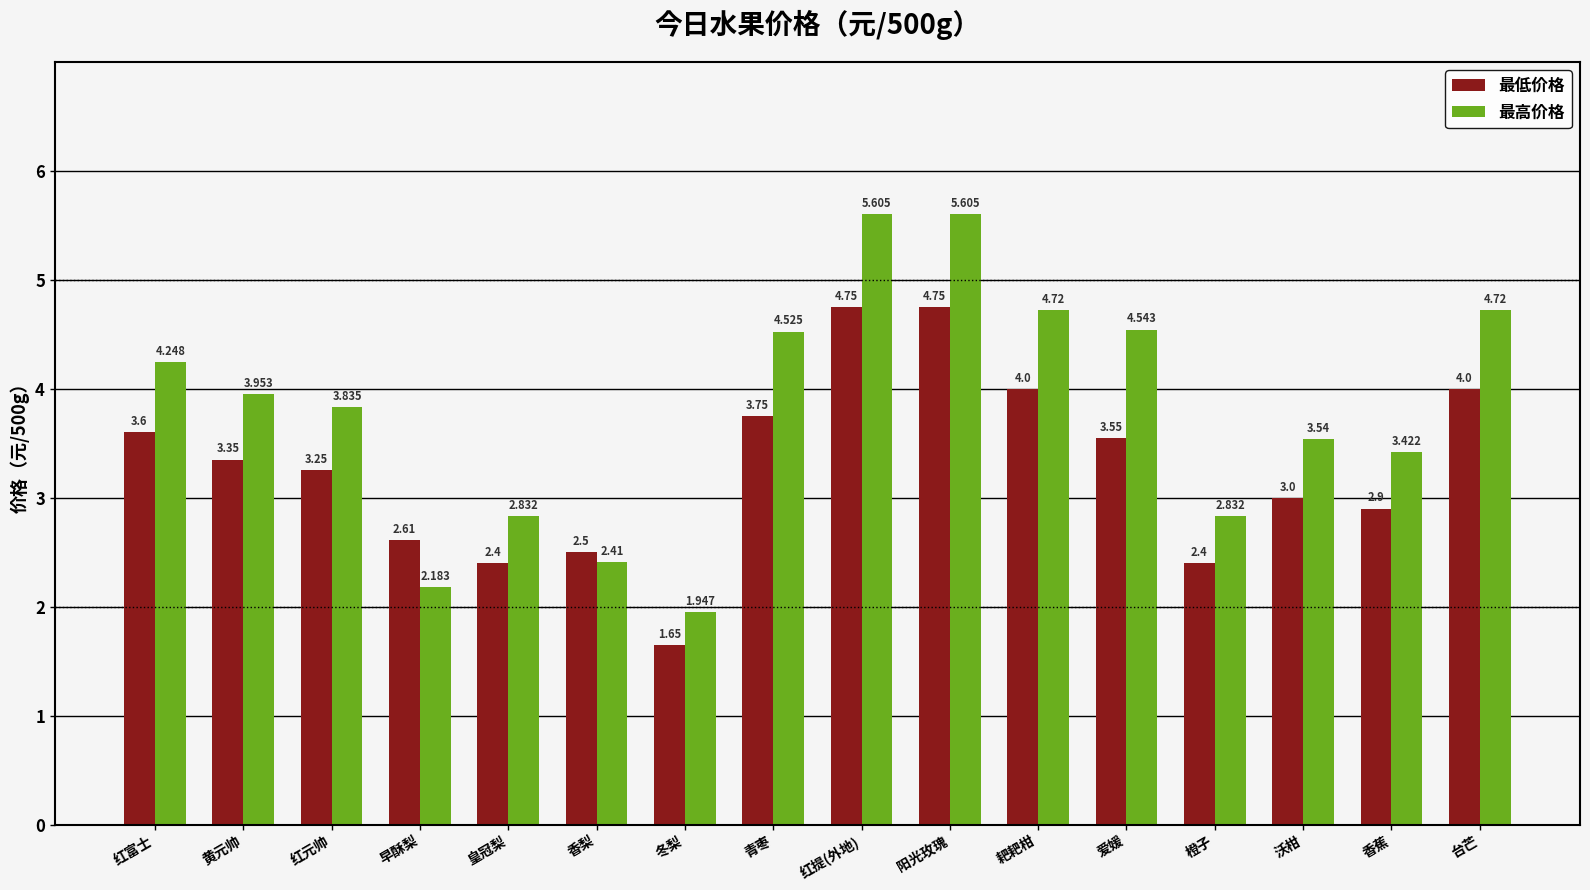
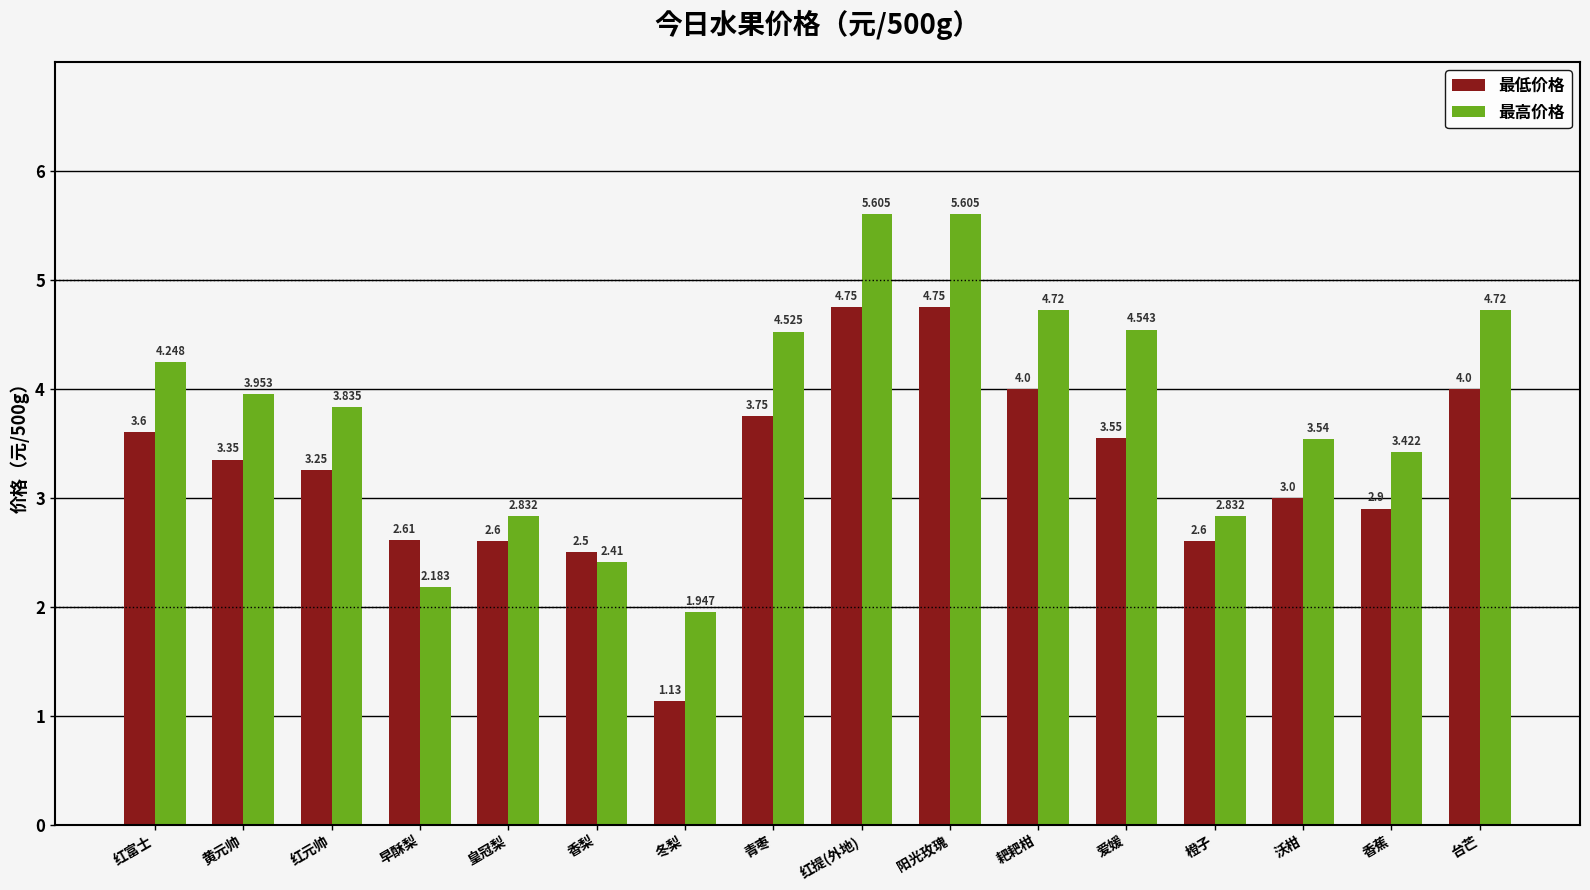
  {
    "最低价格": {
      "红富士": 3.6,
      "黄元帅": 3.35,
      "红元帅": 3.25,
      "早酥梨": 2.61,
-     "皇冠梨": 2.4,
+     "皇冠梨": 2.6,
      "香梨": 2.5,
-     "冬梨": 1.65,
+     "冬梨": 1.13,
      "青枣": 3.75,
      "红提(外地)": 4.75,
      "阳光玫瑰": 4.75,
      "耙耙柑": 4.0,
      "爱媛": 3.55,
-     "橙子": 2.4,
+     "橙子": 2.6,
      "沃柑": 3.0,
      "香蕉": 2.9,
      "台芒": 4.0
    },
    "最高价格": {
      "红富士": 4.248,
      "黄元帅": 3.953,
      "红元帅": 3.835,
      "早酥梨": 2.183,
      "皇冠梨": 2.832,
      "香梨": 2.41,
      "冬梨": 1.947,
      "青枣": 4.525,
      "红提(外地)": 5.605,
      "阳光玫瑰": 5.605,
      "耙耙柑": 4.72,
      "爱媛": 4.543,
      "橙子": 2.832,
      "沃柑": 3.54,
      "香蕉": 3.422,
      "台芒": 4.72
    }
  }
